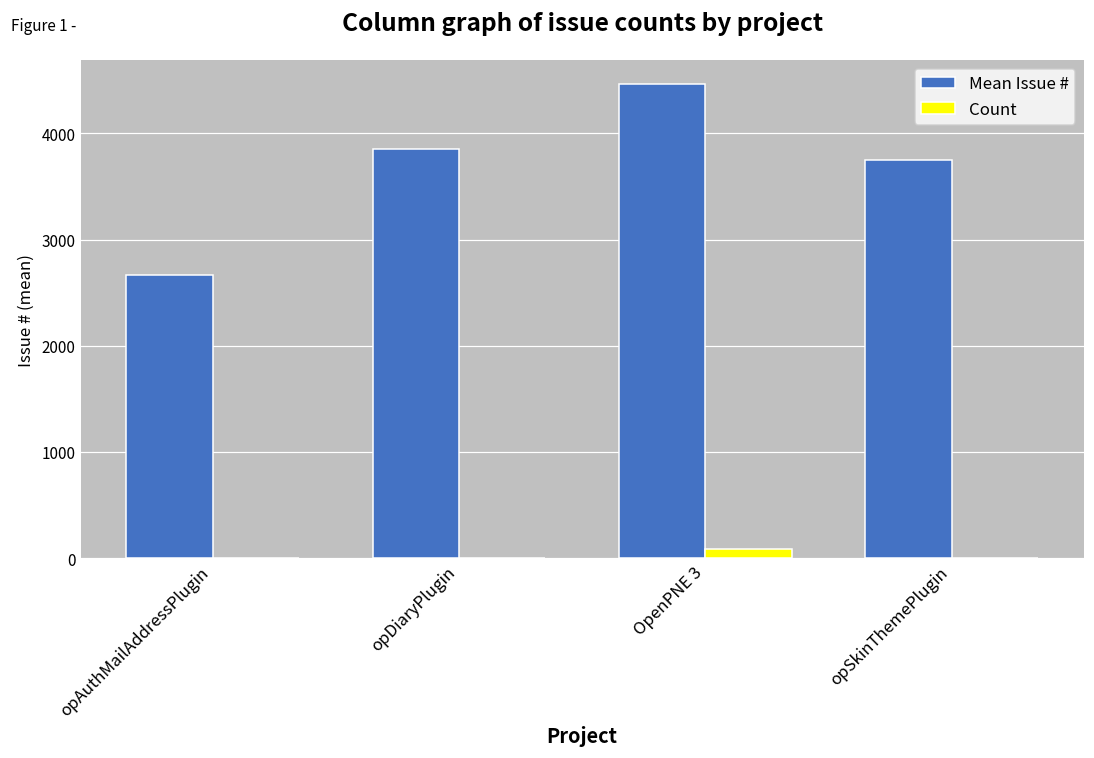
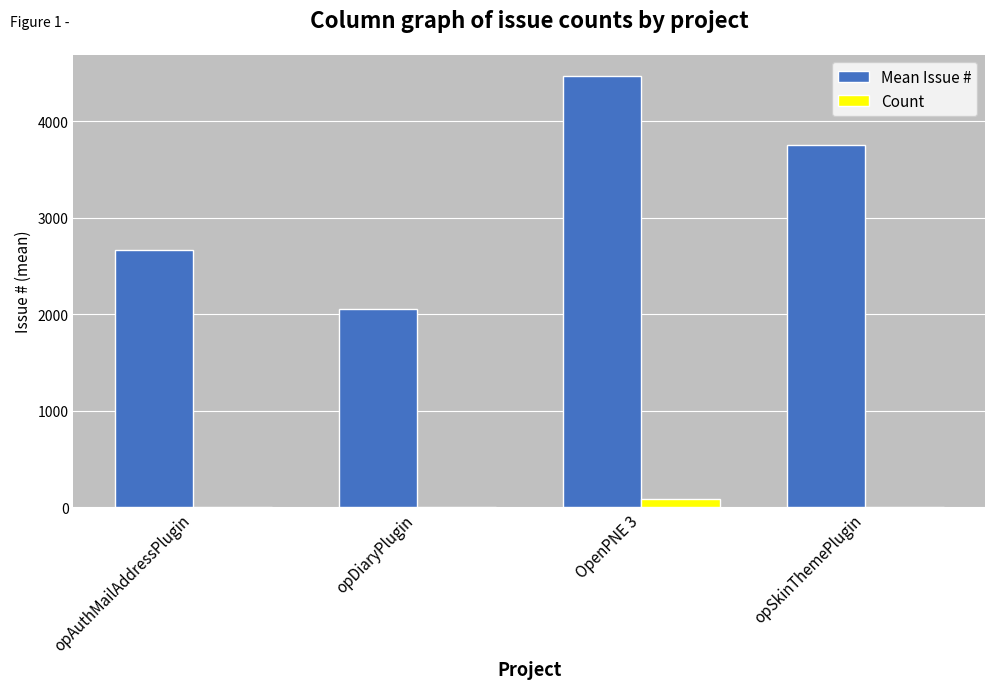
  {
    "Mean Issue #": {
      "opAuthMailAddressPlugin": 2700,
-     "opDiaryPlugin": 3900,
+     "opDiaryPlugin": 2100,
      "OpenPNE 3": 4500,
      "opSkinThemePlugin": 3800
    },
    "Count": {
      "OpenPNE 3": 100
    }
  }
